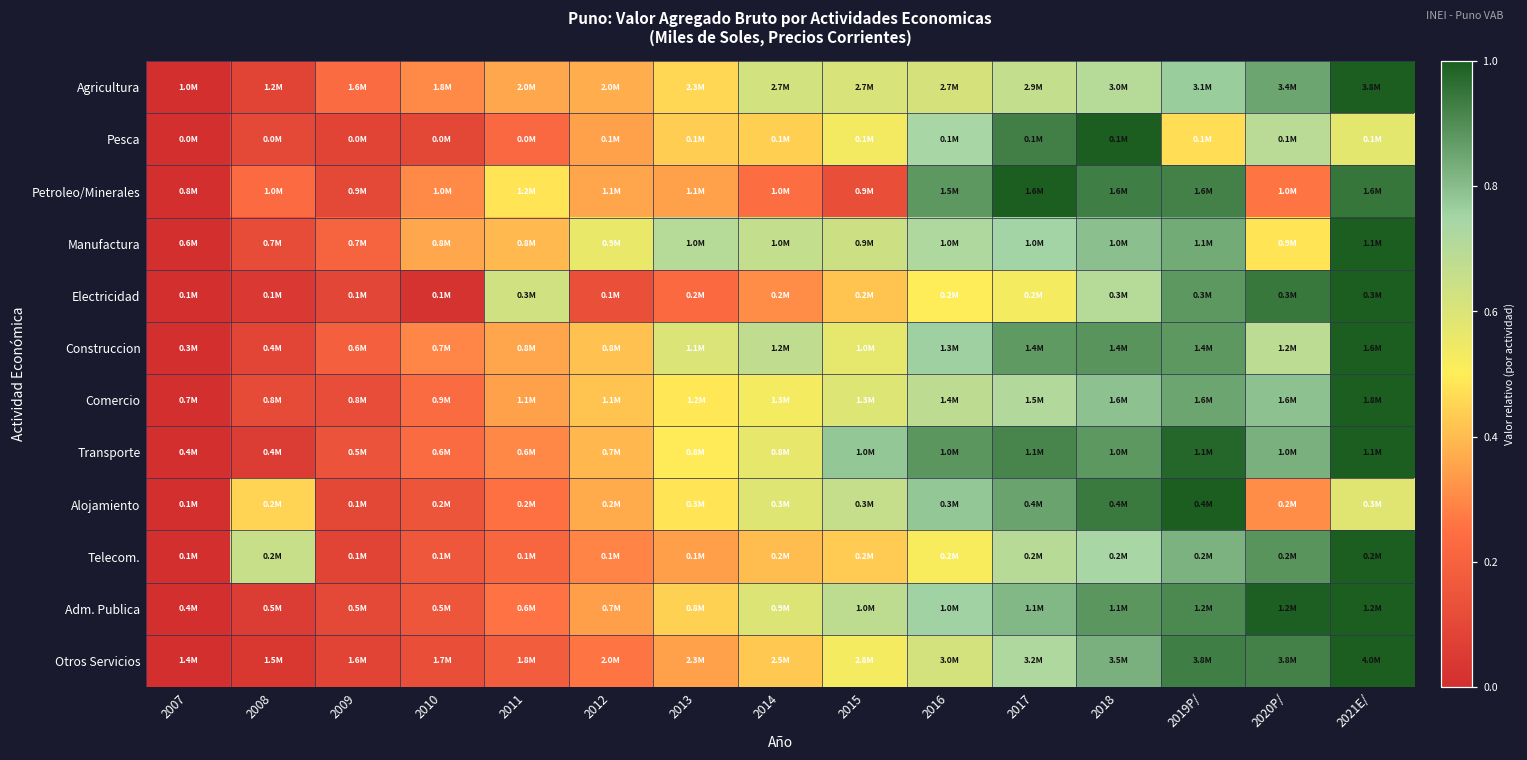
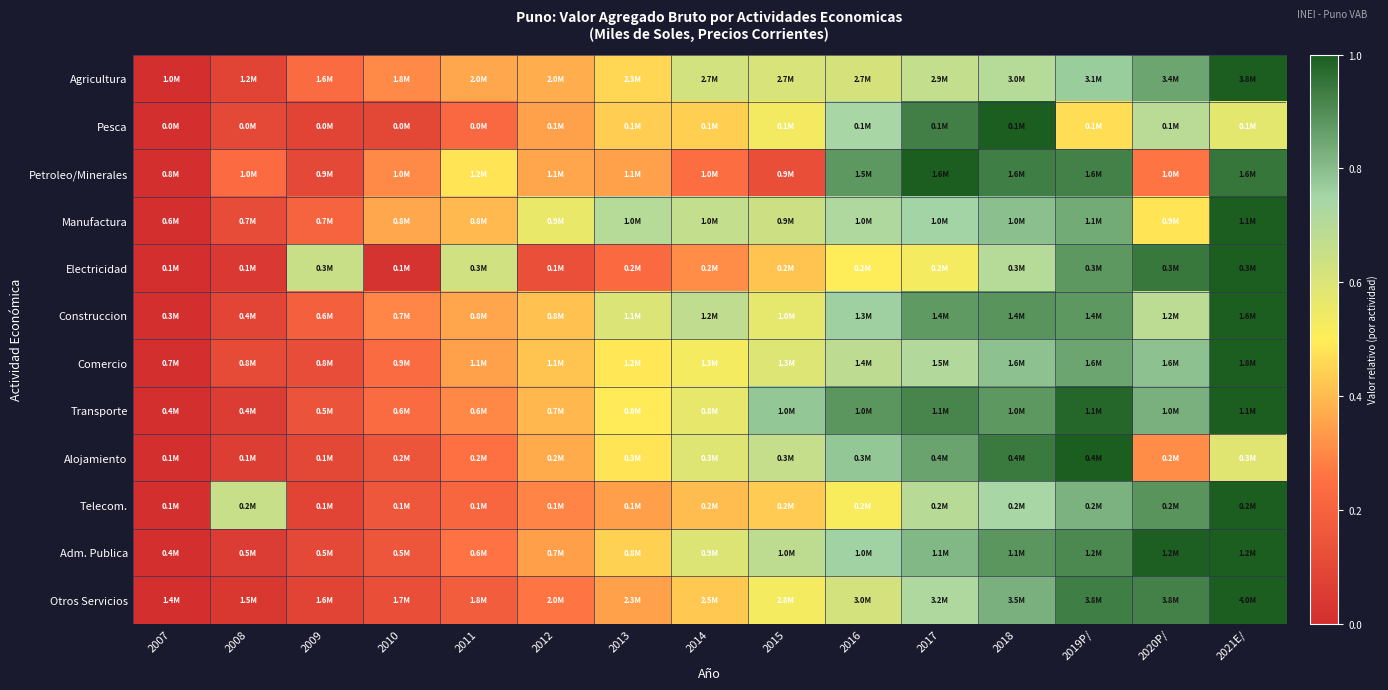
  {
    "Agricultura": {
      "2007": "1.0M",
      "2008": "1.2M",
      "2009": "1.6M",
      "2010": "1.8M",
      "2011": "2.0M",
      "2012": "2.0M",
      "2013": "2.3M",
      "2014": "2.7M",
      "2015": "2.7M",
      "2016": "2.7M",
      "2017": "2.9M",
      "2018": "3.0M",
      "2019P/": "3.1M",
      "2020P/": "3.4M",
      "2021E/": "3.8M"
    },
    "Pesca": {
      "2007": "0.0M",
      "2008": "0.0M",
      "2009": "0.0M",
      "2010": "0.0M",
      "2011": "0.0M",
      "2012": "0.1M",
      "2013": "0.1M",
      "2014": "0.1M",
      "2015": "0.1M",
      "2016": "0.1M",
      "2017": "0.1M",
      "2018": "0.1M",
      "2019P/": "0.1M",
      "2020P/": "0.1M",
      "2021E/": "0.1M"
    },
    "Petroleo/Minerales": {
      "2007": "0.8M",
      "2008": "1.0M",
      "2009": "0.9M",
      "2010": "1.0M",
      "2011": "1.2M",
      "2012": "1.1M",
      "2013": "1.1M",
      "2014": "1.0M",
      "2015": "0.9M",
      "2016": "1.5M",
      "2017": "1.6M",
      "2018": "1.6M",
      "2019P/": "1.6M",
      "2020P/": "1.0M",
      "2021E/": "1.6M"
    },
    "Manufactura": {
      "2007": "0.6M",
      "2008": "0.7M",
      "2009": "0.7M",
      "2010": "0.8M",
      "2011": "0.8M",
      "2012": "0.9M",
      "2013": "1.0M",
      "2014": "1.0M",
      "2015": "0.9M",
      "2016": "1.0M",
      "2017": "1.0M",
      "2018": "1.0M",
      "2019P/": "1.1M",
      "2020P/": "0.9M",
      "2021E/": "1.1M"
    },
    "Electricidad": {
      "2007": "0.1M",
      "2008": "0.1M",
-     "2009": "0.1M",
+     "2009": "0.3M",
      "2010": "0.1M",
      "2011": "0.3M",
      "2012": "0.1M",
      "2013": "0.2M",
      "2014": "0.2M",
      "2015": "0.2M",
      "2016": "0.2M",
      "2017": "0.2M",
      "2018": "0.3M",
      "2019P/": "0.3M",
      "2020P/": "0.3M",
      "2021E/": "0.3M"
    },
    "Construccion": {
      "2007": "0.3M",
      "2008": "0.4M",
      "2009": "0.6M",
      "2010": "0.7M",
      "2011": "0.8M",
      "2012": "0.8M",
      "2013": "1.1M",
      "2014": "1.2M",
      "2015": "1.0M",
      "2016": "1.3M",
      "2017": "1.4M",
      "2018": "1.4M",
      "2019P/": "1.4M",
      "2020P/": "1.2M",
      "2021E/": "1.6M"
    },
    "Comercio": {
      "2007": "0.7M",
      "2008": "0.8M",
      "2009": "0.8M",
      "2010": "0.9M",
      "2011": "1.1M",
      "2012": "1.1M",
      "2013": "1.2M",
      "2014": "1.3M",
      "2015": "1.3M",
      "2016": "1.4M",
      "2017": "1.5M",
      "2018": "1.6M",
      "2019P/": "1.6M",
      "2020P/": "1.6M",
      "2021E/": "1.8M"
    },
    "Transporte": {
      "2007": "0.4M",
      "2008": "0.4M",
      "2009": "0.5M",
      "2010": "0.6M",
      "2011": "0.6M",
      "2012": "0.7M",
      "2013": "0.8M",
      "2014": "0.8M",
      "2015": "1.0M",
      "2016": "1.0M",
      "2017": "1.1M",
      "2018": "1.0M",
      "2019P/": "1.1M",
      "2020P/": "1.0M",
      "2021E/": "1.1M"
    },
    "Alojamiento": {
      "2007": "0.1M",
-     "2008": "0.2M",
+     "2008": "0.1M",
      "2009": "0.1M",
      "2010": "0.2M",
      "2011": "0.2M",
      "2012": "0.2M",
      "2013": "0.3M",
      "2014": "0.3M",
      "2015": "0.3M",
      "2016": "0.3M",
      "2017": "0.4M",
      "2018": "0.4M",
      "2019P/": "0.4M",
      "2020P/": "0.2M",
      "2021E/": "0.3M"
    },
    "Telecom.": {
      "2007": "0.1M",
      "2008": "0.2M",
      "2009": "0.1M",
      "2010": "0.1M",
      "2011": "0.1M",
      "2012": "0.1M",
      "2013": "0.1M",
      "2014": "0.2M",
      "2015": "0.2M",
      "2016": "0.2M",
      "2017": "0.2M",
      "2018": "0.2M",
      "2019P/": "0.2M",
      "2020P/": "0.2M",
      "2021E/": "0.2M"
    },
    "Adm. Publica": {
      "2007": "0.4M",
      "2008": "0.5M",
      "2009": "0.5M",
      "2010": "0.5M",
      "2011": "0.6M",
      "2012": "0.7M",
      "2013": "0.8M",
      "2014": "0.9M",
      "2015": "1.0M",
      "2016": "1.0M",
      "2017": "1.1M",
      "2018": "1.1M",
      "2019P/": "1.2M",
      "2020P/": "1.2M",
      "2021E/": "1.2M"
    },
    "Otros Servicios": {
      "2007": "1.4M",
      "2008": "1.5M",
      "2009": "1.6M",
      "2010": "1.7M",
      "2011": "1.8M",
      "2012": "2.0M",
      "2013": "2.3M",
      "2014": "2.5M",
      "2015": "2.8M",
      "2016": "3.0M",
      "2017": "3.2M",
      "2018": "3.5M",
      "2019P/": "3.8M",
      "2020P/": "3.8M",
      "2021E/": "4.0M"
    }
  }
